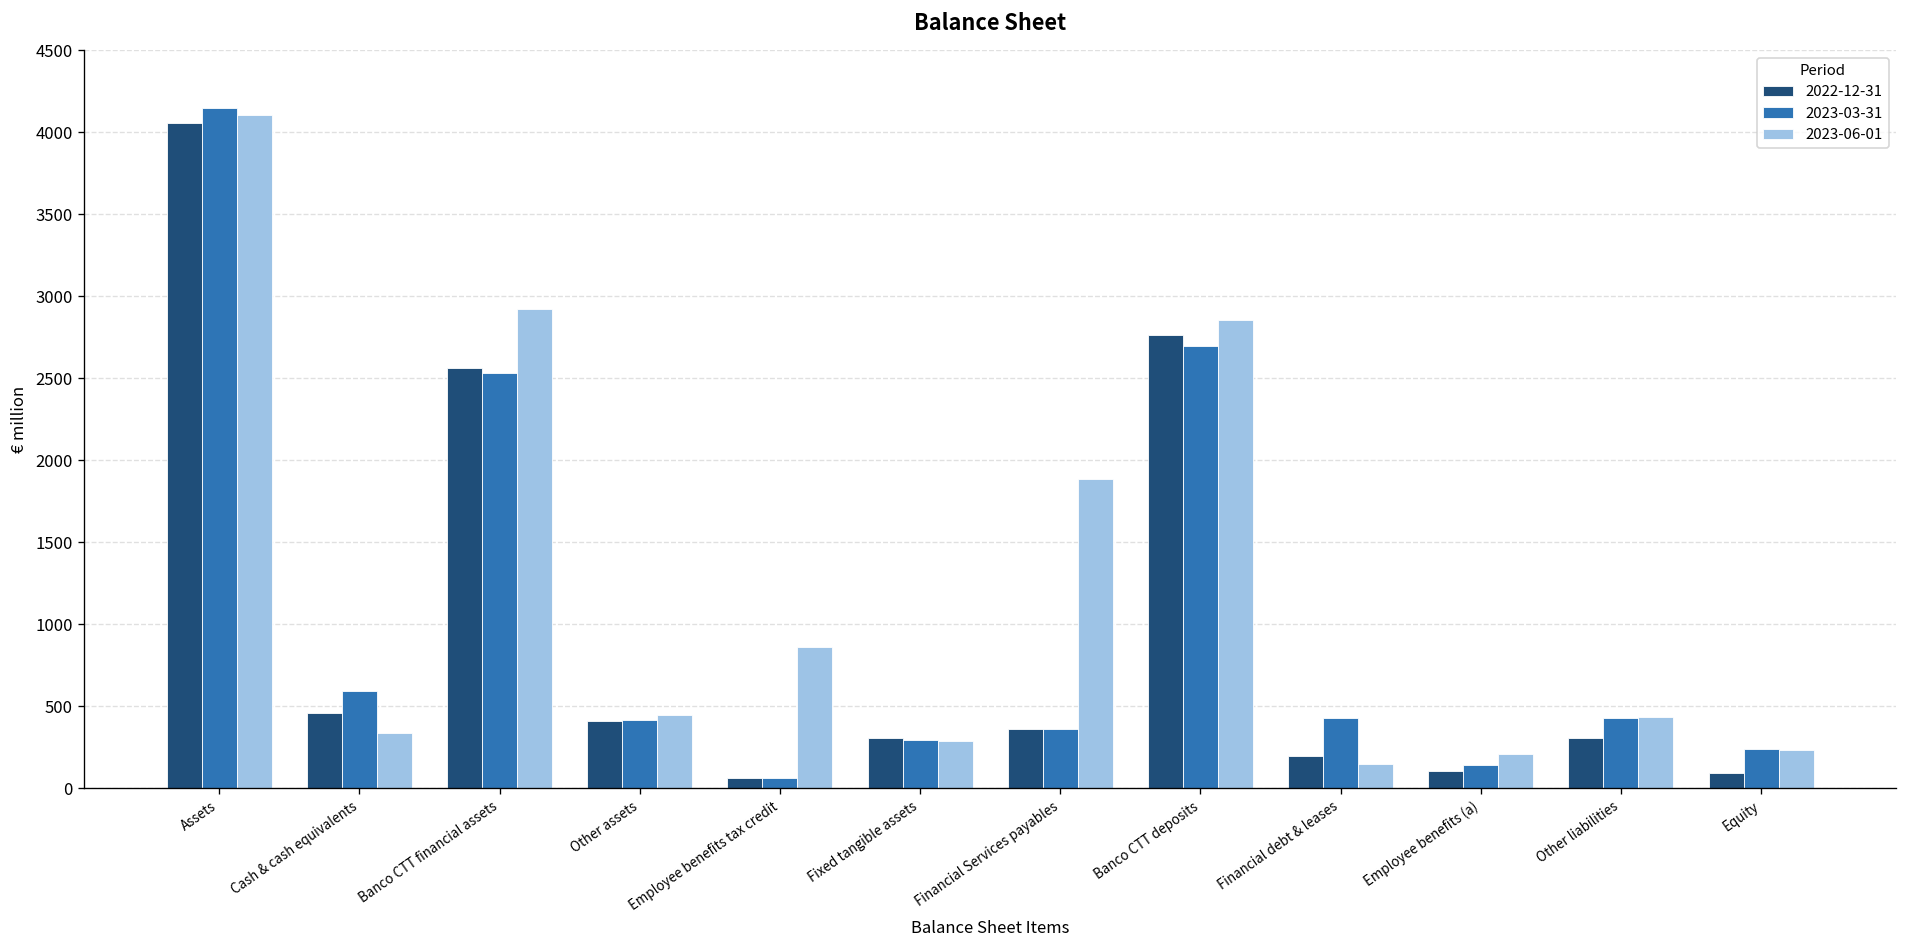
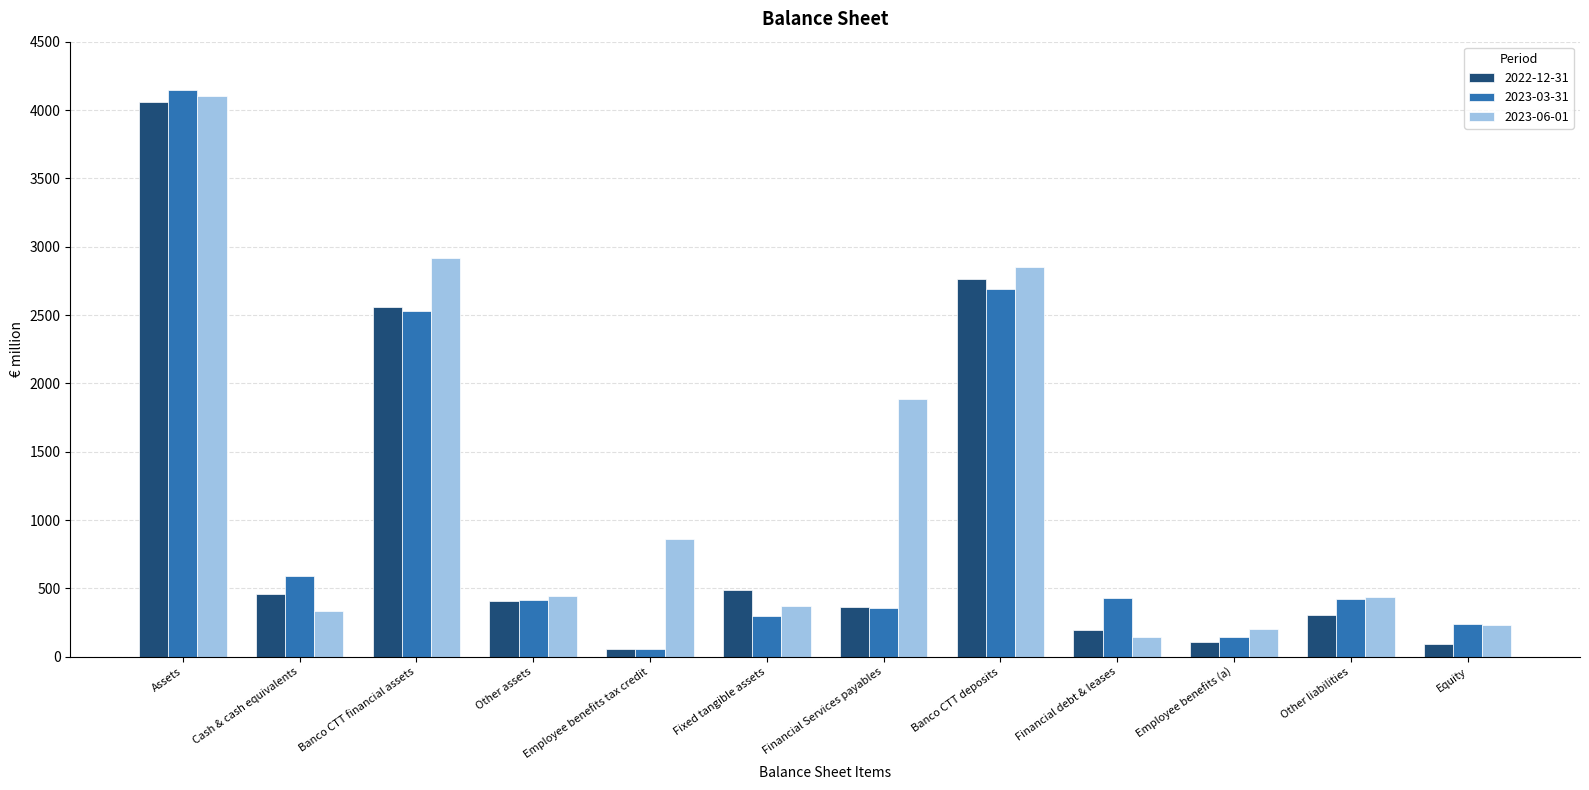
  {
    "2022-12-31": {
      "Assets": 4060,
      "Cash & cash equivalents": 460,
      "Banco CTT financial assets": 2560,
      "Other assets": 410,
      "Employee benefits tax credit": 60,
-     "Fixed tangible assets": 300,
+     "Fixed tangible assets": 490,
      "Financial Services payables": 360,
      "Banco CTT deposits": 2760,
      "Financial debt & leases": 200,
      "Employee benefits (a)": 100,
      "Other liabilities": 300,
      "Equity": 90
    },
    "2023-03-31": {
      "Assets": 4150,
      "Cash & cash equivalents": 590,
      "Banco CTT financial assets": 2530,
      "Other assets": 410,
      "Employee benefits tax credit": 60,
      "Fixed tangible assets": 300,
      "Financial Services payables": 360,
      "Banco CTT deposits": 2690,
      "Financial debt & leases": 430,
      "Employee benefits (a)": 140,
      "Other liabilities": 430,
      "Equity": 240
    },
    "2023-06-01": {
      "Assets": 4100,
      "Cash & cash equivalents": 340,
      "Banco CTT financial assets": 2920,
      "Other assets": 440,
      "Employee benefits tax credit": 860,
-     "Fixed tangible assets": 290,
+     "Fixed tangible assets": 370,
      "Financial Services payables": 1880,
      "Banco CTT deposits": 2850,
      "Financial debt & leases": 150,
      "Employee benefits (a)": 210,
      "Other liabilities": 440,
      "Equity": 230
    }
  }
